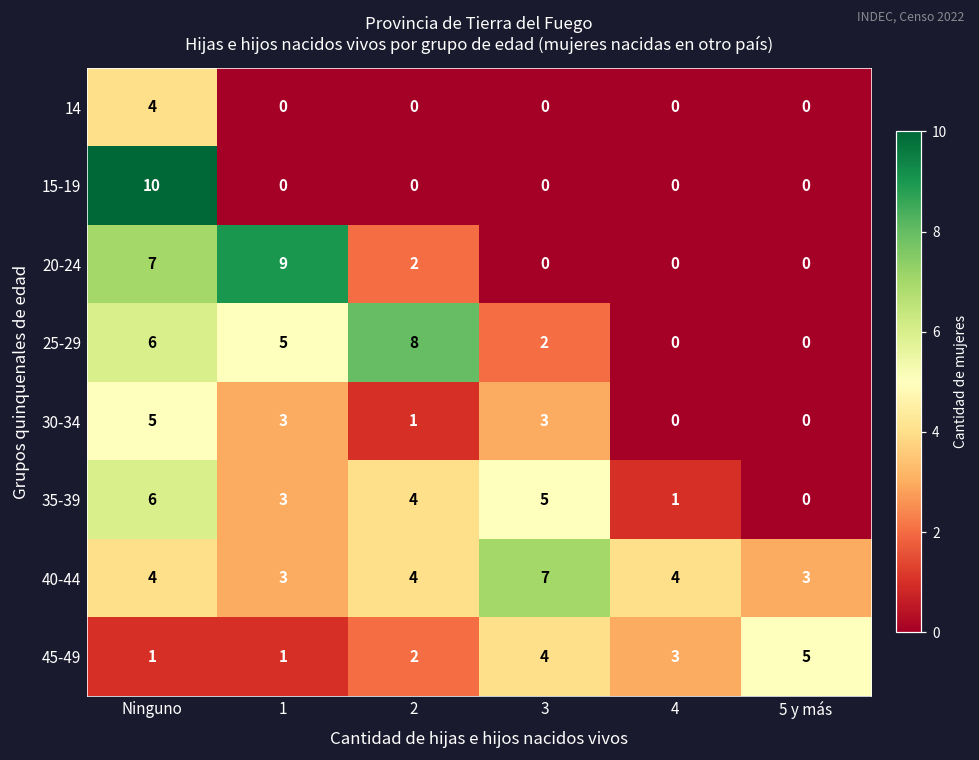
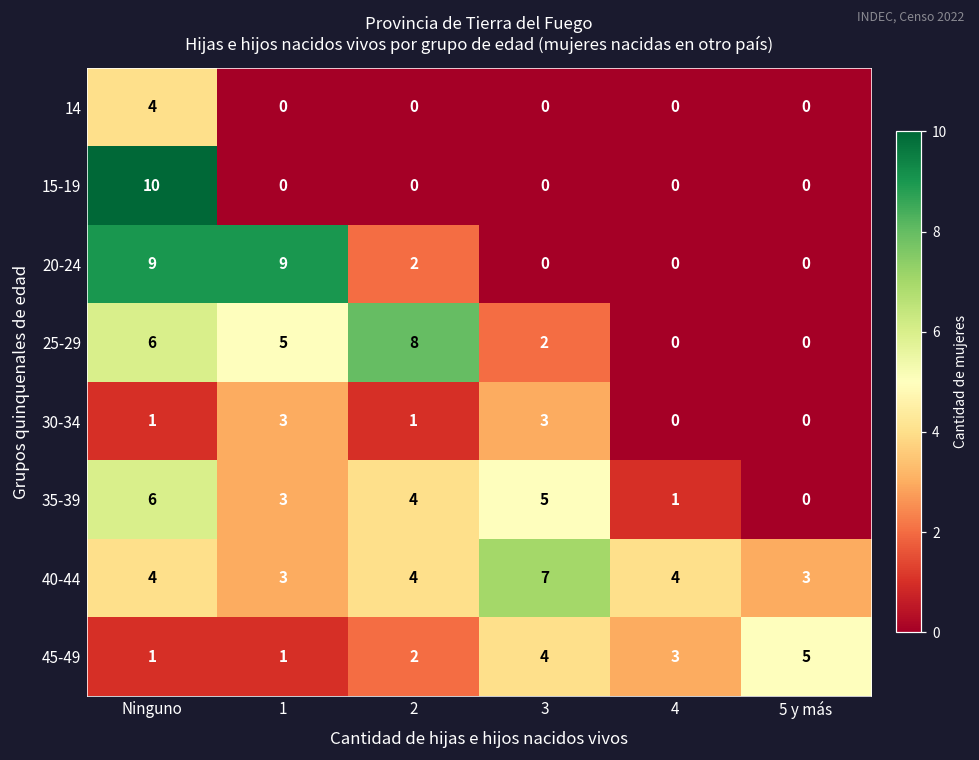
  {
    "14": {
      "Ninguno": 4,
      "1": 0,
      "2": 0,
      "3": 0,
      "4": 0,
      "5 y más": 0
    },
    "15-19": {
      "Ninguno": 10,
      "1": 0,
      "2": 0,
      "3": 0,
      "4": 0,
      "5 y más": 0
    },
    "20-24": {
-     "Ninguno": 7,
+     "Ninguno": 9,
      "1": 9,
      "2": 2,
      "3": 0,
      "4": 0,
      "5 y más": 0
    },
    "25-29": {
      "Ninguno": 6,
      "1": 5,
      "2": 8,
      "3": 2,
      "4": 0,
      "5 y más": 0
    },
    "30-34": {
-     "Ninguno": 5,
+     "Ninguno": 1,
      "1": 3,
      "2": 1,
      "3": 3,
      "4": 0,
      "5 y más": 0
    },
    "35-39": {
      "Ninguno": 6,
      "1": 3,
      "2": 4,
      "3": 5,
      "4": 1,
      "5 y más": 0
    },
    "40-44": {
      "Ninguno": 4,
      "1": 3,
      "2": 4,
      "3": 7,
      "4": 4,
      "5 y más": 3
    },
    "45-49": {
      "Ninguno": 1,
      "1": 1,
      "2": 2,
      "3": 4,
      "4": 3,
      "5 y más": 5
    }
  }
